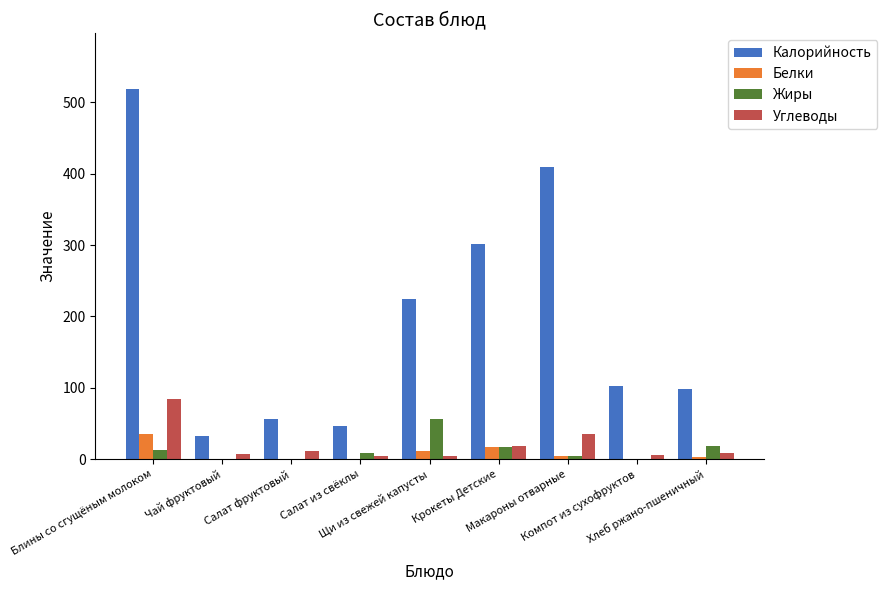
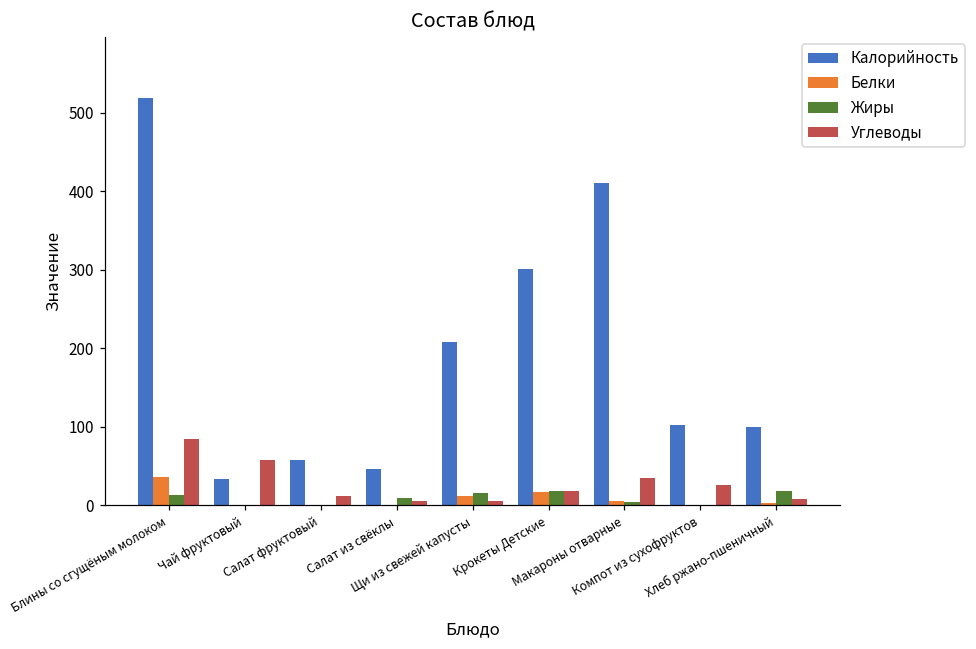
  {
    "Калорийность": {
      "Блины со сгущёным молоком": 520,
      "Чай фруктовый": 30,
      "Салат фруктовый": 60,
      "Салат из свёклы": 50,
-     "Щи из свежей капусты": 220,
+     "Щи из свежей капусты": 210,
      "Крокеты Детские": 300,
      "Макароны отварные": 410,
      "Компот из сухофруктов": 100,
      "Хлеб ржано-пшеничный": 100
    },
    "Белки": {
      "Блины со сгущёным молоком": 40,
      "Салат из свёклы": 0,
      "Щи из свежей капусты": 10,
      "Крокеты Детские": 20,
      "Макароны отварные": 10
    },
    "Жиры": {
      "Блины со сгущёным молоком": 10,
      "Салат из свёклы": 10,
-     "Щи из свежей капусты": 60,
+     "Щи из свежей капусты": 20,
      "Крокеты Детские": 20,
      "Макароны отварные": 0,
      "Компот из сухофруктов": 0,
      "Хлеб ржано-пшеничный": 20
    },
    "Углеводы": {
      "Блины со сгущёным молоком": 80,
-     "Чай фруктовый": 10,
+     "Чай фруктовый": 60,
      "Салат фруктовый": 10,
      "Салат из свёклы": 10,
      "Щи из свежей капусты": 10,
      "Крокеты Детские": 20,
      "Макароны отварные": 40,
-     "Компот из сухофруктов": 10,
+     "Компот из сухофруктов": 30,
      "Хлеб ржано-пшеничный": 10
    }
  }
